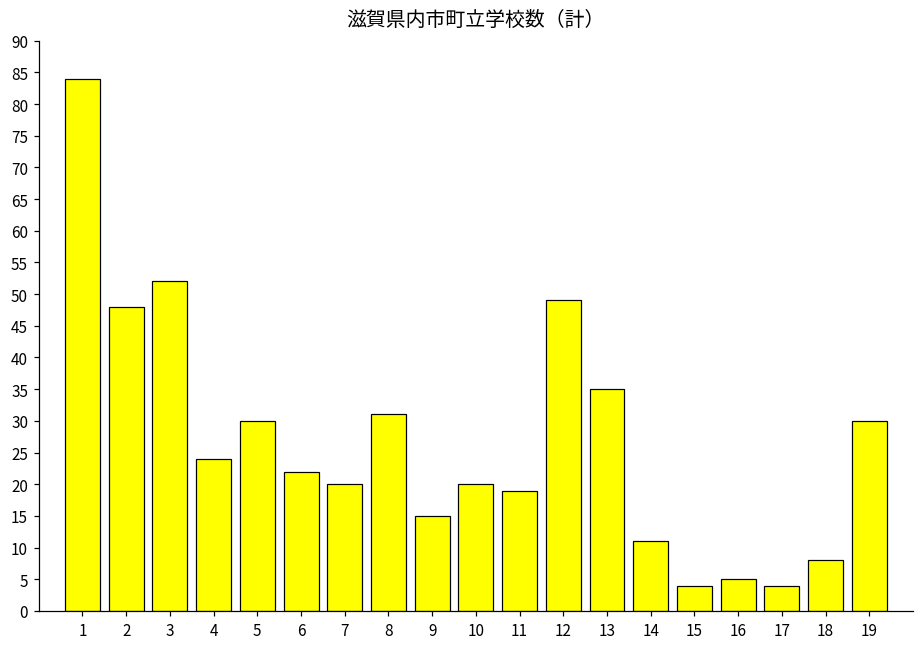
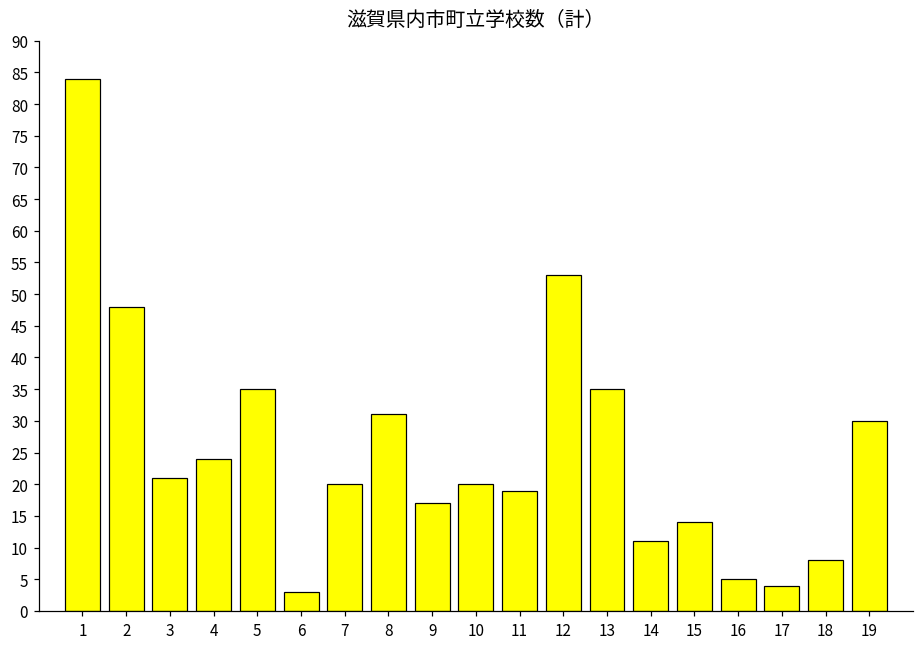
  {
    "1": 84,
    "2": 48,
-   "3": 52,
+   "3": 21,
    "4": 24,
-   "5": 30,
-   "6": 22,
+   "5": 35,
+   "6": 3,
    "7": 20,
    "8": 31,
-   "9": 15,
+   "9": 17,
    "10": 20,
    "11": 19,
-   "12": 49,
+   "12": 53,
    "13": 35,
    "14": 11,
-   "15": 4,
+   "15": 14,
    "16": 5,
    "17": 4,
    "18": 8,
    "19": 30
  }
